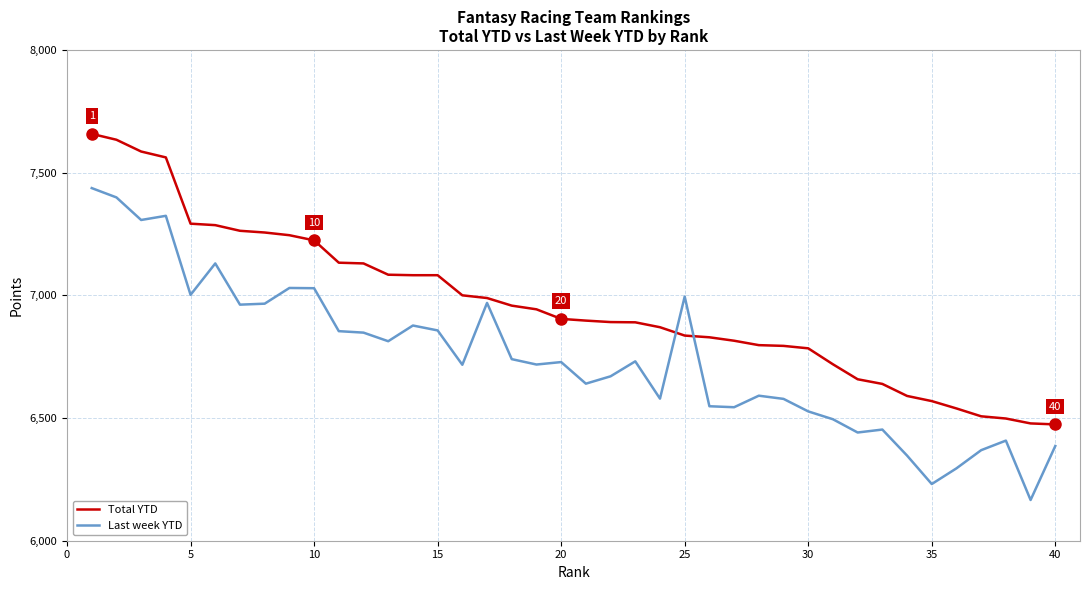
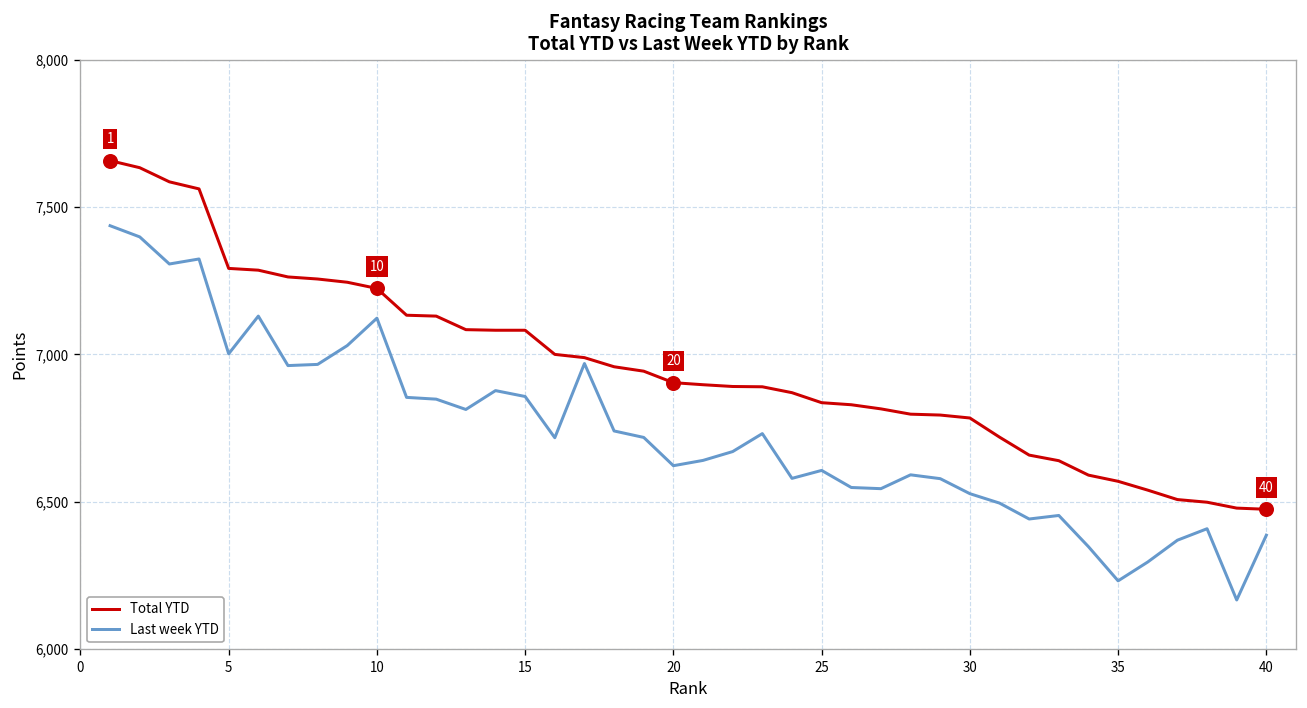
  {
    "Last week YTD": {
      "5": "7,000",
-     "10": "7,030",
+     "10": "7,120",
      "15": "6,860",
-     "20": "6,730",
-     "25": "7,000",
+     "20": "6,620",
+     "25": "6,610",
      "30": "6,530",
      "35": "6,230",
      "40": "6,390"
    }
  }
